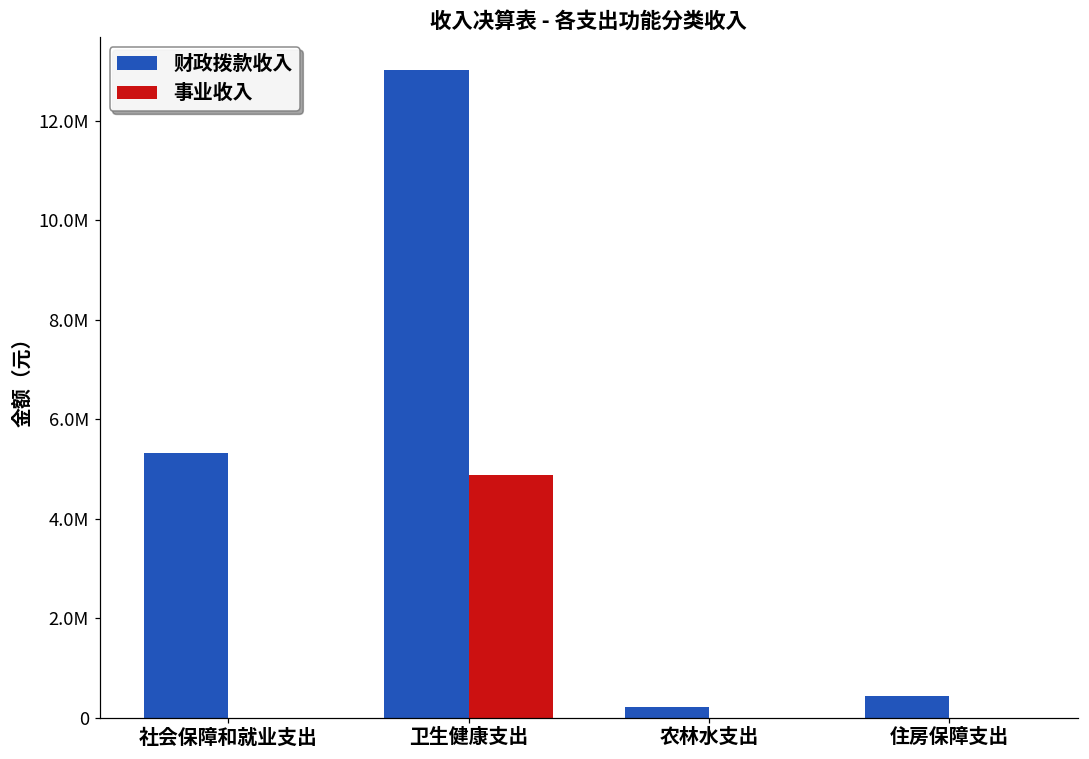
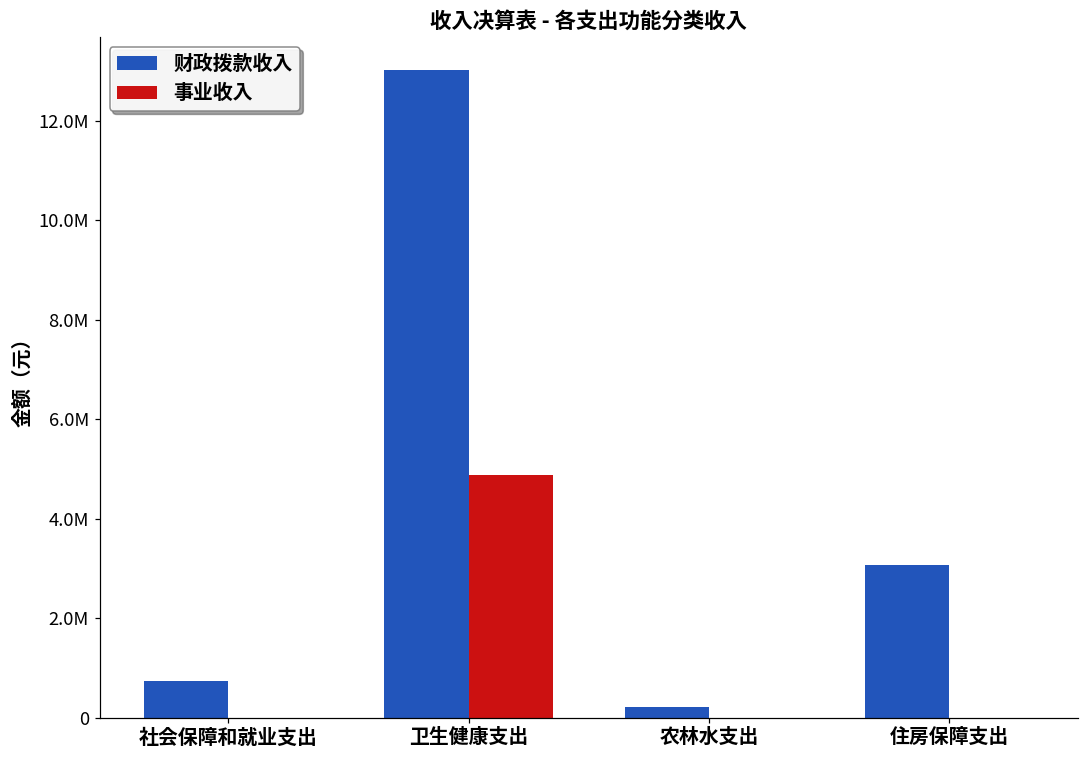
  {
    "财政拨款收入": {
-     "社会保障和就业支出": 5300000,
+     "社会保障和就业支出": 700000,
      "卫生健康支出": 13000000,
      "农林水支出": 200000,
-     "住房保障支出": 400000
+     "住房保障支出": 3100000
    },
    "事业收入": {
      "社会保障和就业支出": 0,
      "卫生健康支出": 4900000,
      "农林水支出": 0,
      "住房保障支出": 0
    }
  }
